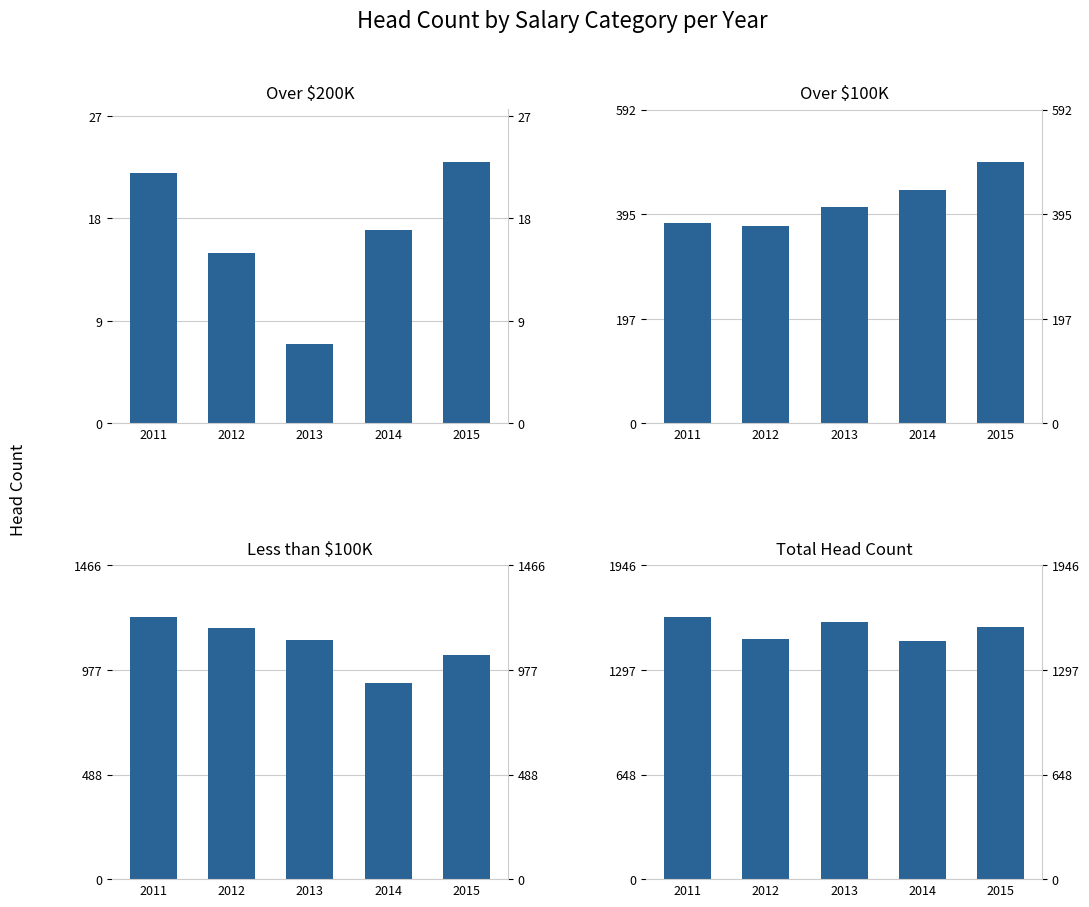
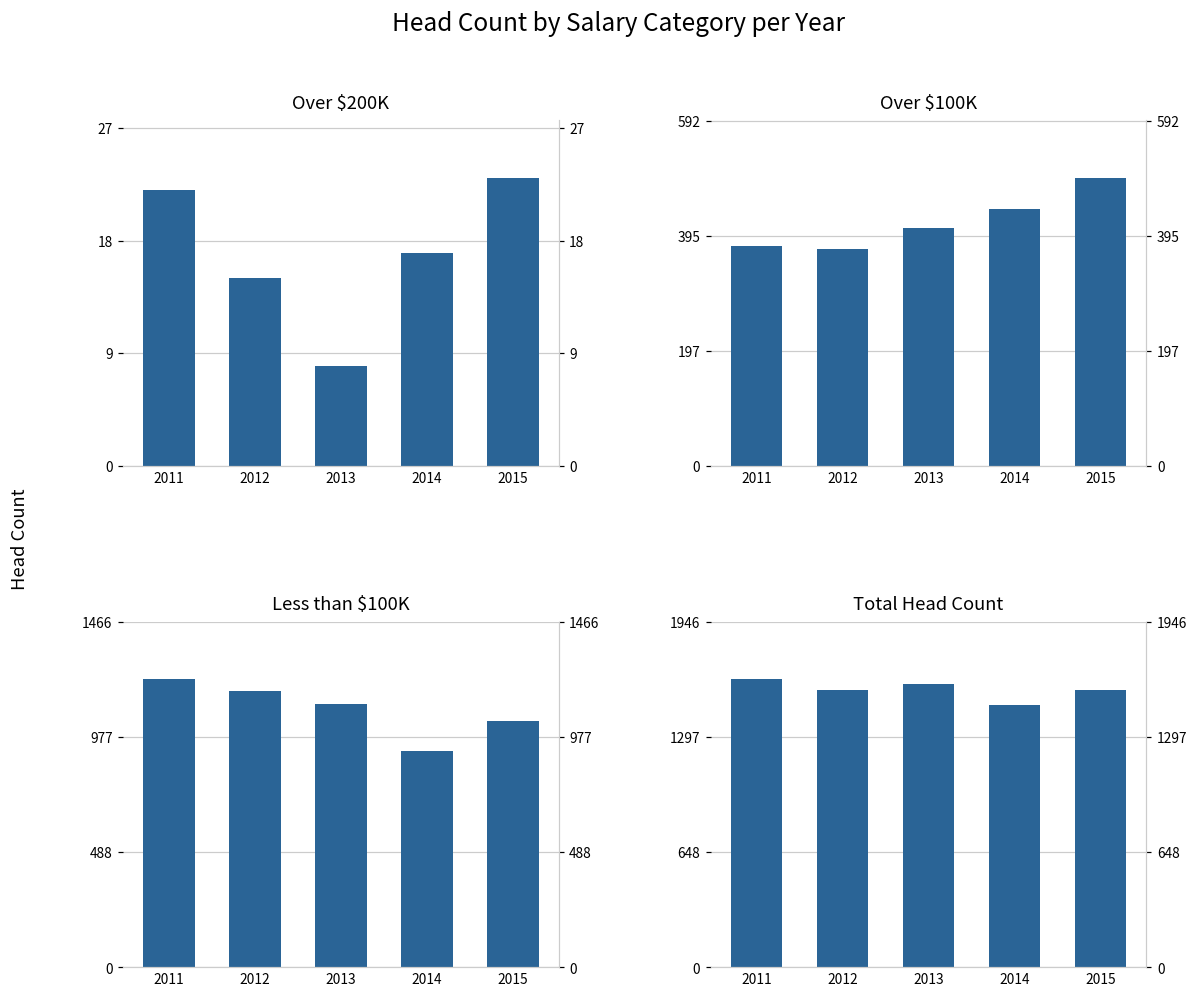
  {
    "Over $200K": {
      "2011": 22,
      "2012": 15,
-     "2013": 7,
+     "2013": 8,
      "2014": 17,
      "2015": 23
    },
    "Over $100K": {
      "2011": 380,
      "2012": 370,
      "2013": 410,
      "2014": 440,
      "2015": 490
    },
    "Less than $100K": {
      "2011": 1220,
      "2012": 1170,
      "2013": 1120,
      "2014": 920,
      "2015": 1040
    },
    "Total Head Count": {
      "2011": 1620,
-     "2012": 1490,
+     "2012": 1560,
      "2013": 1590,
      "2014": 1480,
      "2015": 1560
    }
  }
